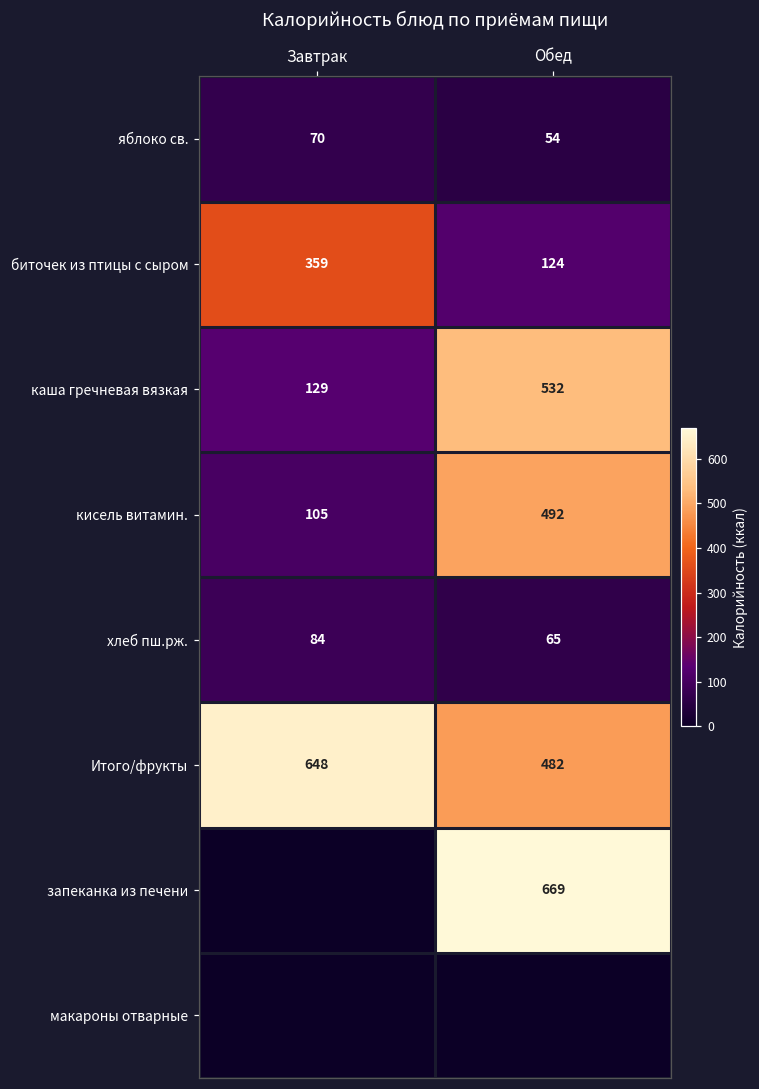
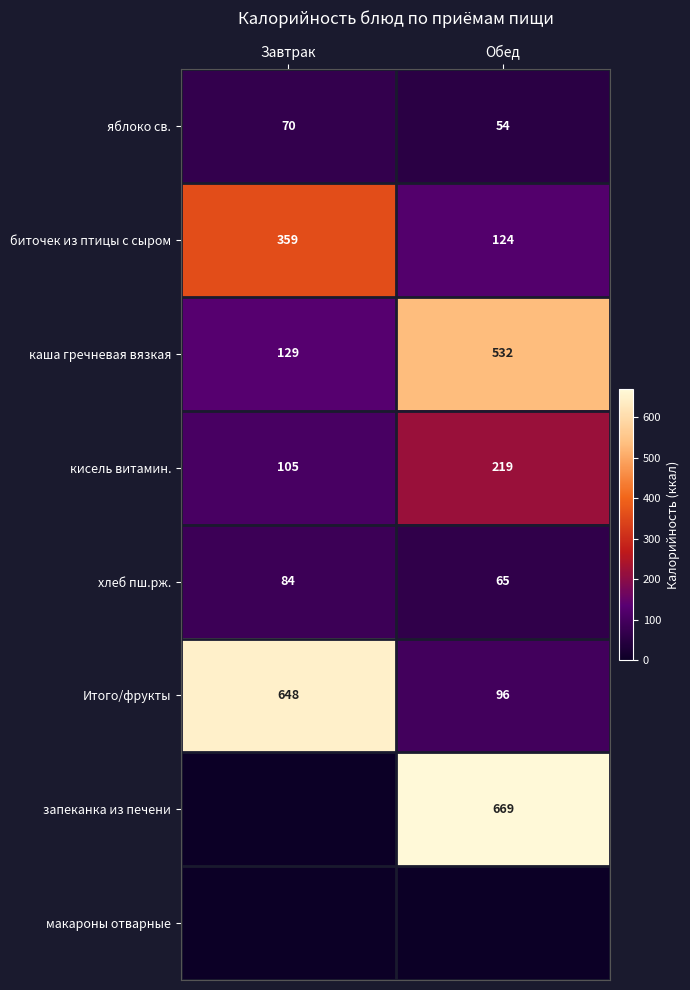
  {
    "яблоко св.": {
      "Завтрак": 70,
      "Обед": 54
    },
    "биточек из птицы с сыром": {
      "Завтрак": 359,
      "Обед": 124
    },
    "каша гречневая вязкая": {
      "Завтрак": 129,
      "Обед": 532
    },
    "кисель витамин.": {
      "Завтрак": 105,
-     "Обед": 492
+     "Обед": 219
    },
    "хлеб пш.рж.": {
      "Завтрак": 84,
      "Обед": 65
    },
    "Итого/фрукты": {
      "Завтрак": 648,
-     "Обед": 482
+     "Обед": 96
    },
    "запеканка из печени": {
      "Обед": 669
    }
  }
